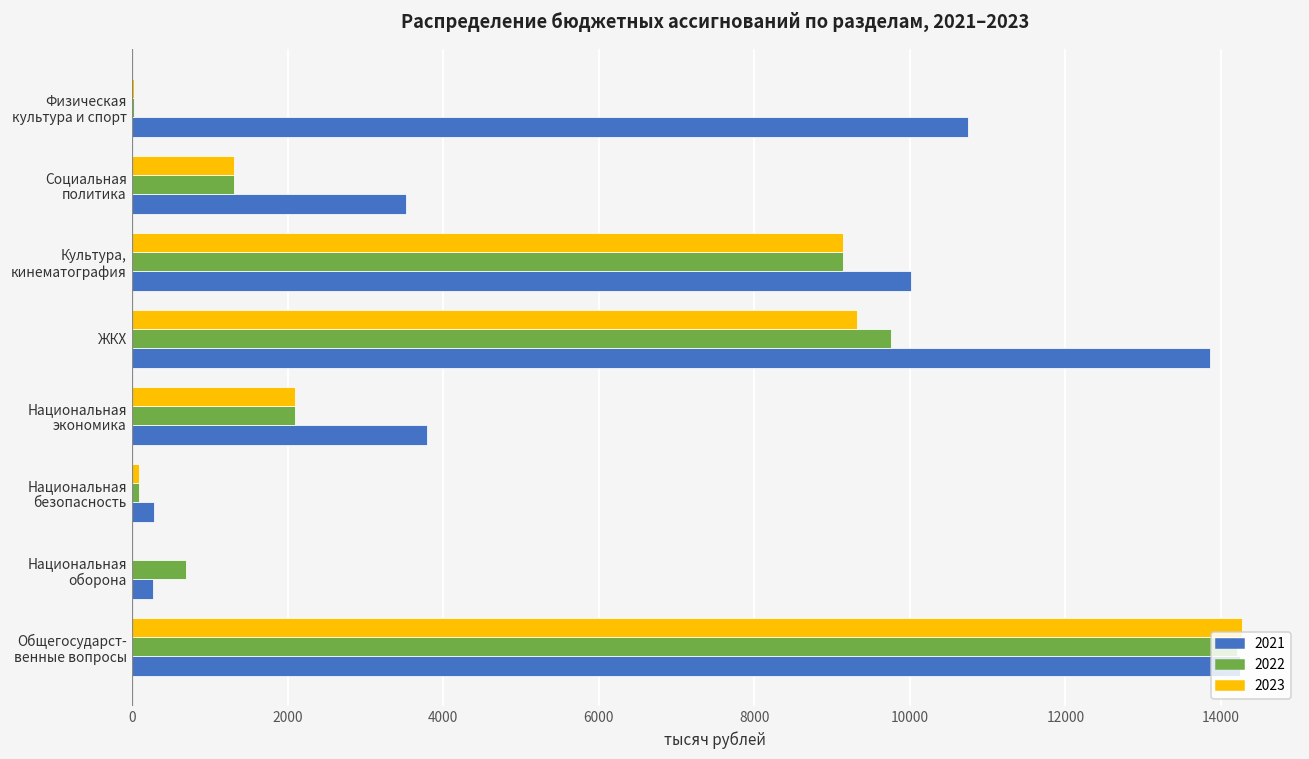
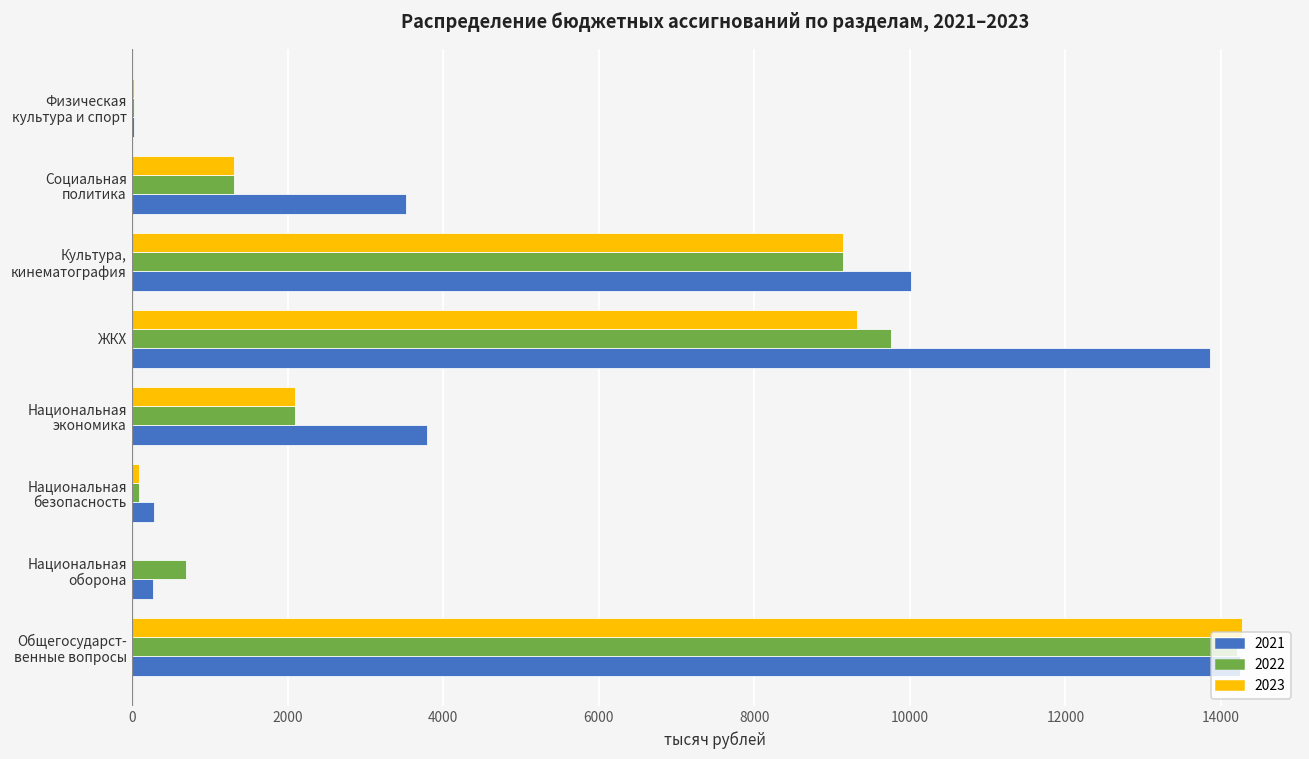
  {
    "2021": {
-     "Физическая культура и спорт": 10700,
+     "Физическая культура и спорт": 0,
      "Социальная политика": 3500,
      "Культура, кинематография": 10000,
      "ЖКХ": 13900,
      "Национальная экономика": 3800,
      "Национальная безопасность": 300,
      "Национальная оборона": 300
    },
    "2022": {
      "Социальная политика": 1300,
      "Культура, кинематография": 9100,
      "ЖКХ": 9800,
      "Национальная экономика": 2100,
      "Национальная безопасность": 100,
      "Национальная оборона": 700
    },
    "2023": {
      "Социальная политика": 1300,
      "Культура, кинематография": 9100,
      "ЖКХ": 9300,
      "Национальная экономика": 2100,
      "Национальная безопасность": 100,
      "Национальная оборона": 0,
      "Общегосударст- венные вопросы": 14300
    }
  }
